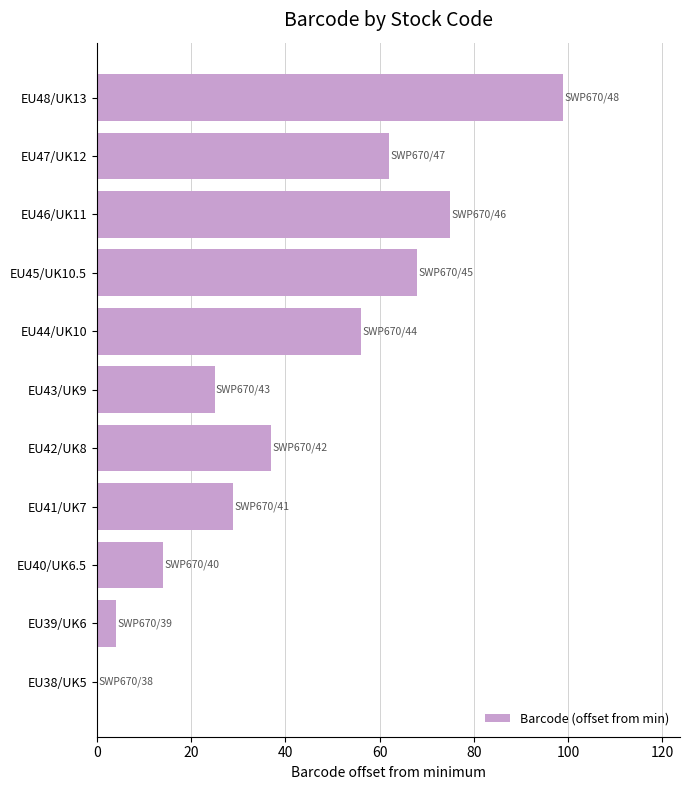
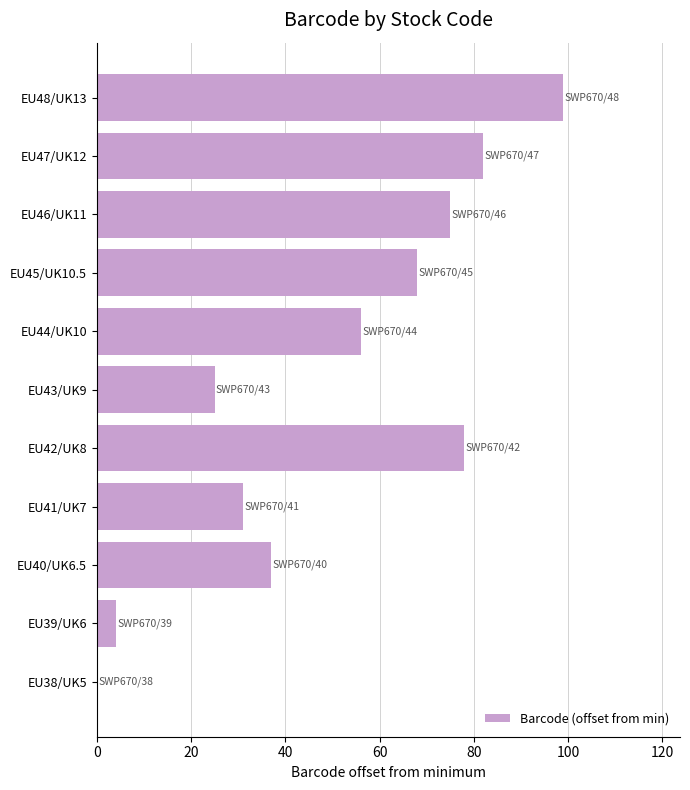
  {
-   "EU47/UK12": 62,
-   "EU42/UK8": 37,
-   "EU41/UK7": 29,
-   "EU40/UK6.5": 14
+   "EU47/UK12": 82,
+   "EU42/UK8": 78,
+   "EU41/UK7": 31,
+   "EU40/UK6.5": 37
  }
